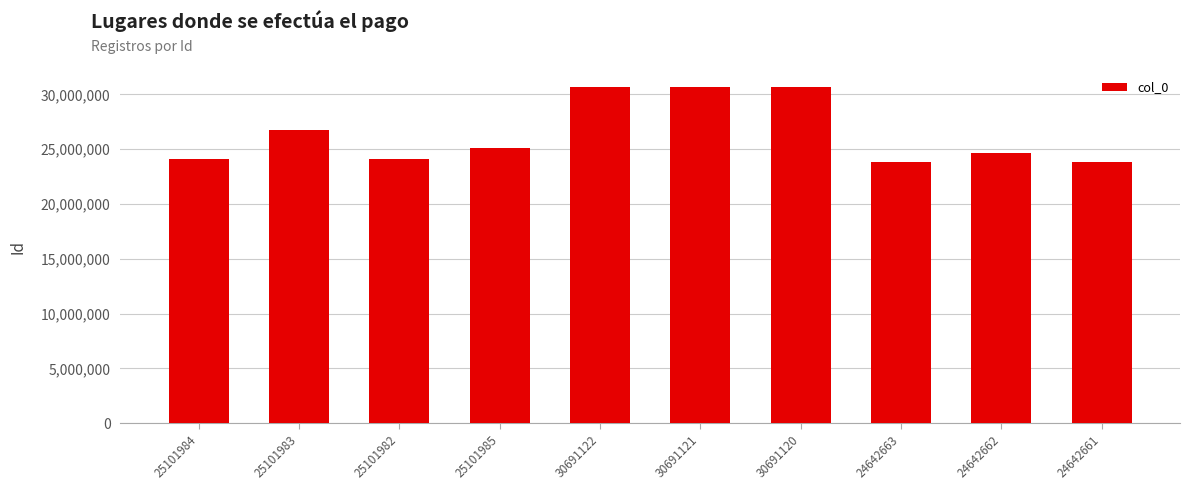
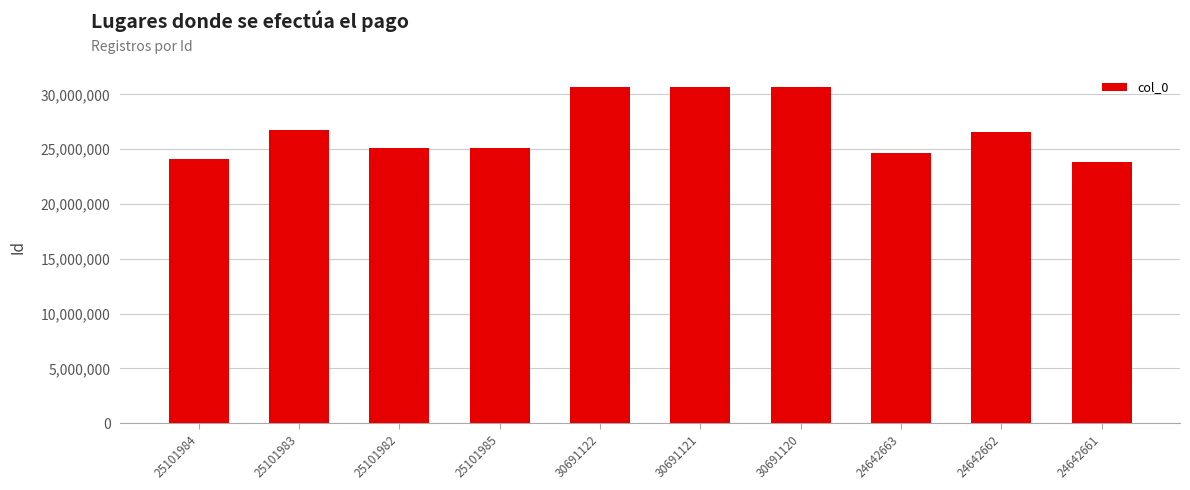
  {
    "25101984": "24,100,000",
    "25101983": "26,700,000",
-   "25101982": "24,100,000",
+   "25101982": "25,100,000",
    "25101985": "25,100,000",
    "30691122": "30,700,000",
    "30691121": "30,700,000",
    "30691120": "30,700,000",
-   "24642663": "23,800,000",
-   "24642662": "24,600,000",
+   "24642663": "24,600,000",
+   "24642662": "26,600,000",
    "24642661": "23,800,000"
  }
